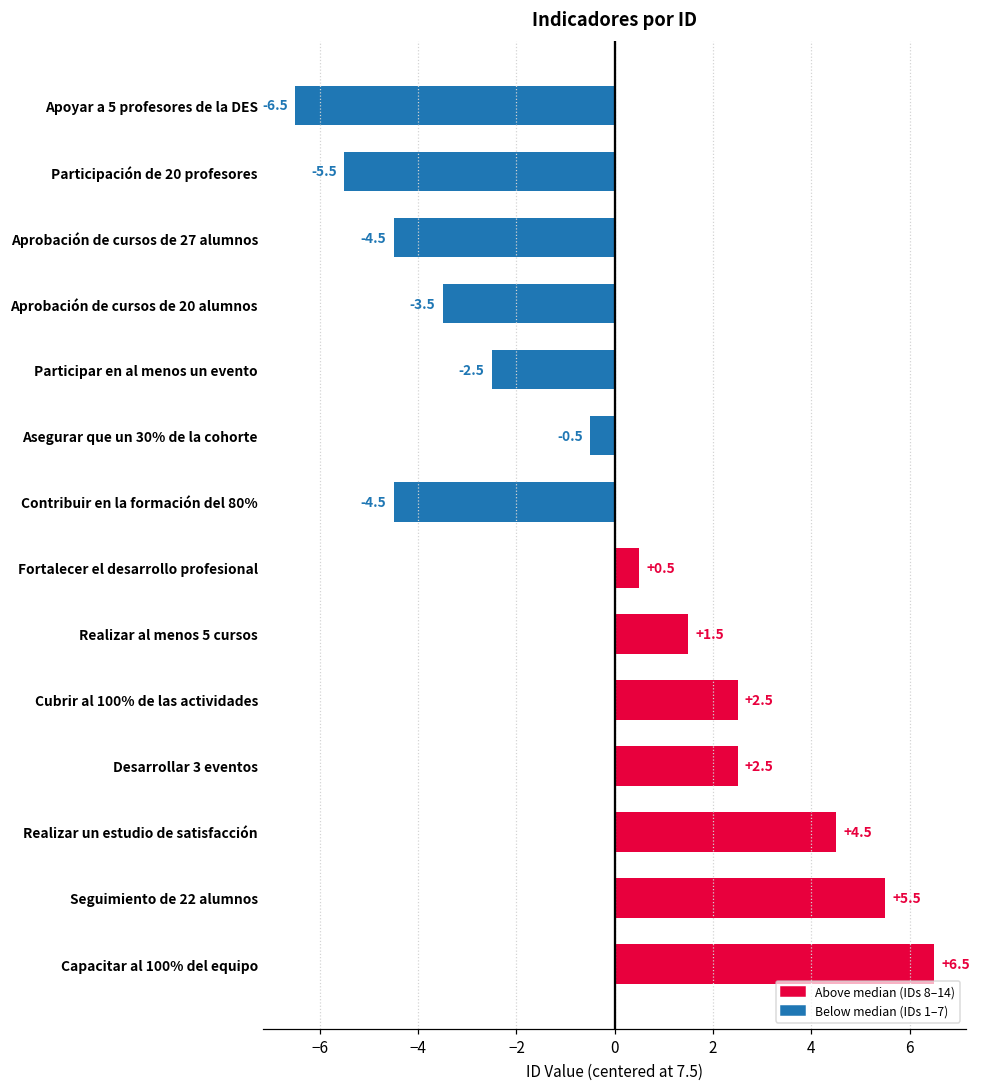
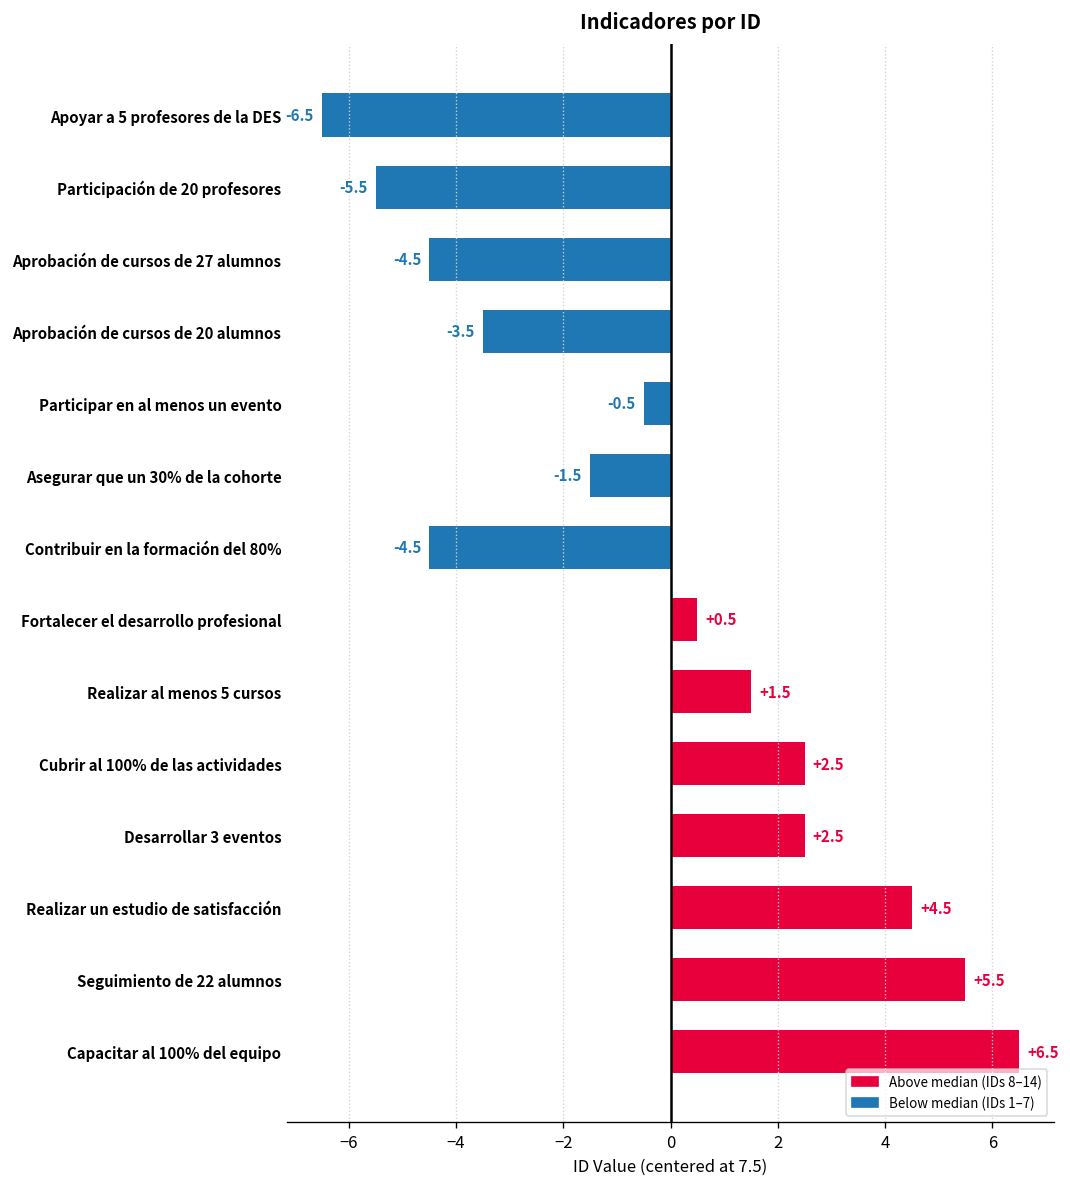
  {
    "Apoyar a 5 profesores de la DES": "-6.5",
    "Participación de 20 profesores": "-5.5",
    "Aprobación de cursos de 27 alumnos": "-4.5",
    "Aprobación de cursos de 20 alumnos": "-3.5",
-   "Participar en al menos un evento": "-2.5",
-   "Asegurar que un 30% de la cohorte": "-0.5",
+   "Participar en al menos un evento": "-0.5",
+   "Asegurar que un 30% de la cohorte": "-1.5",
    "Contribuir en la formación del 80%": "-4.5",
    "Fortalecer el desarrollo profesional": "+0.5",
    "Realizar al menos 5 cursos": "+1.5",
    "Cubrir al 100% de las actividades": "+2.5",
    "Desarrollar 3 eventos": "+2.5",
    "Realizar un estudio de satisfacción": "+4.5",
    "Seguimiento de 22 alumnos": "+5.5",
    "Capacitar al 100% del equipo": "+6.5"
  }
